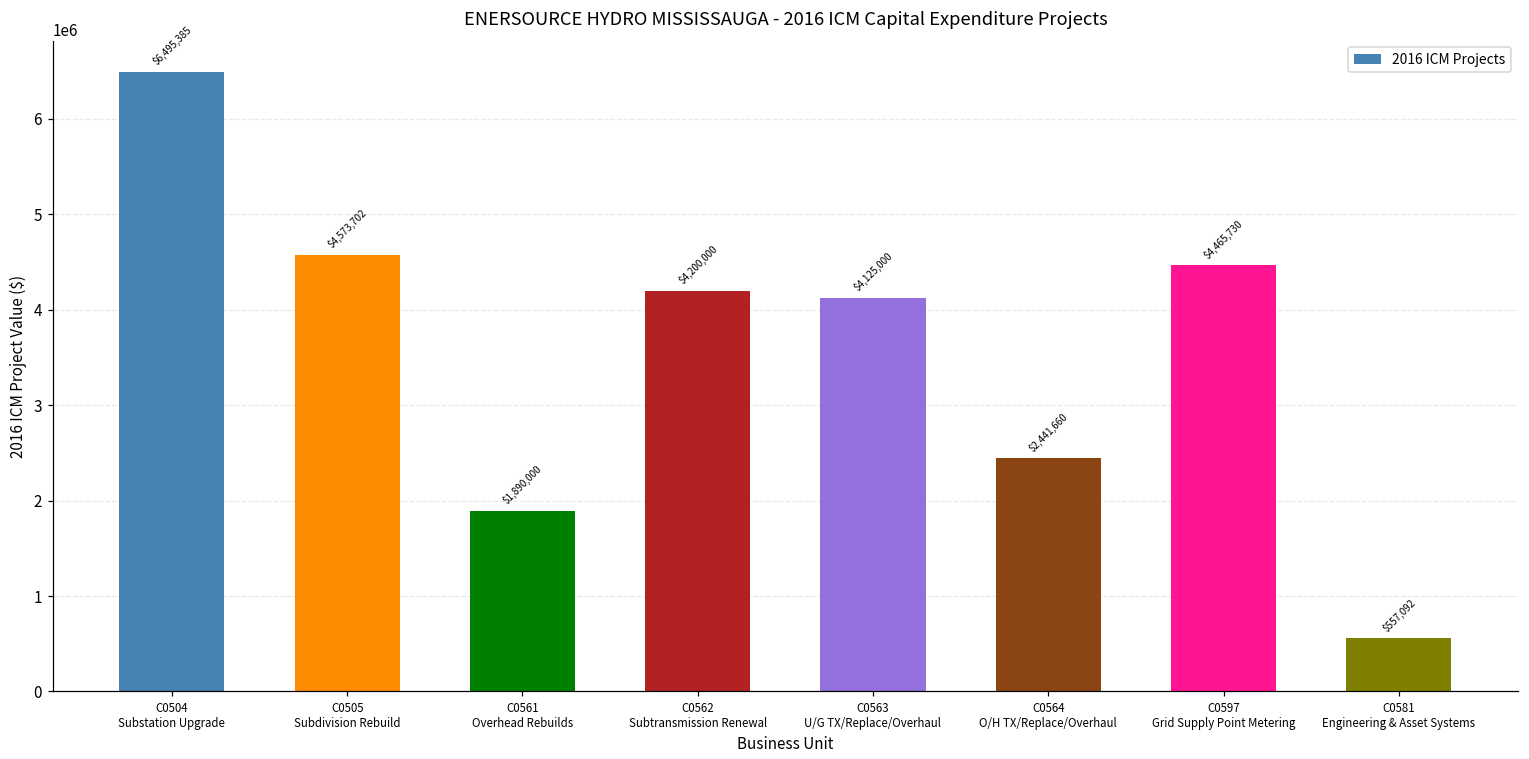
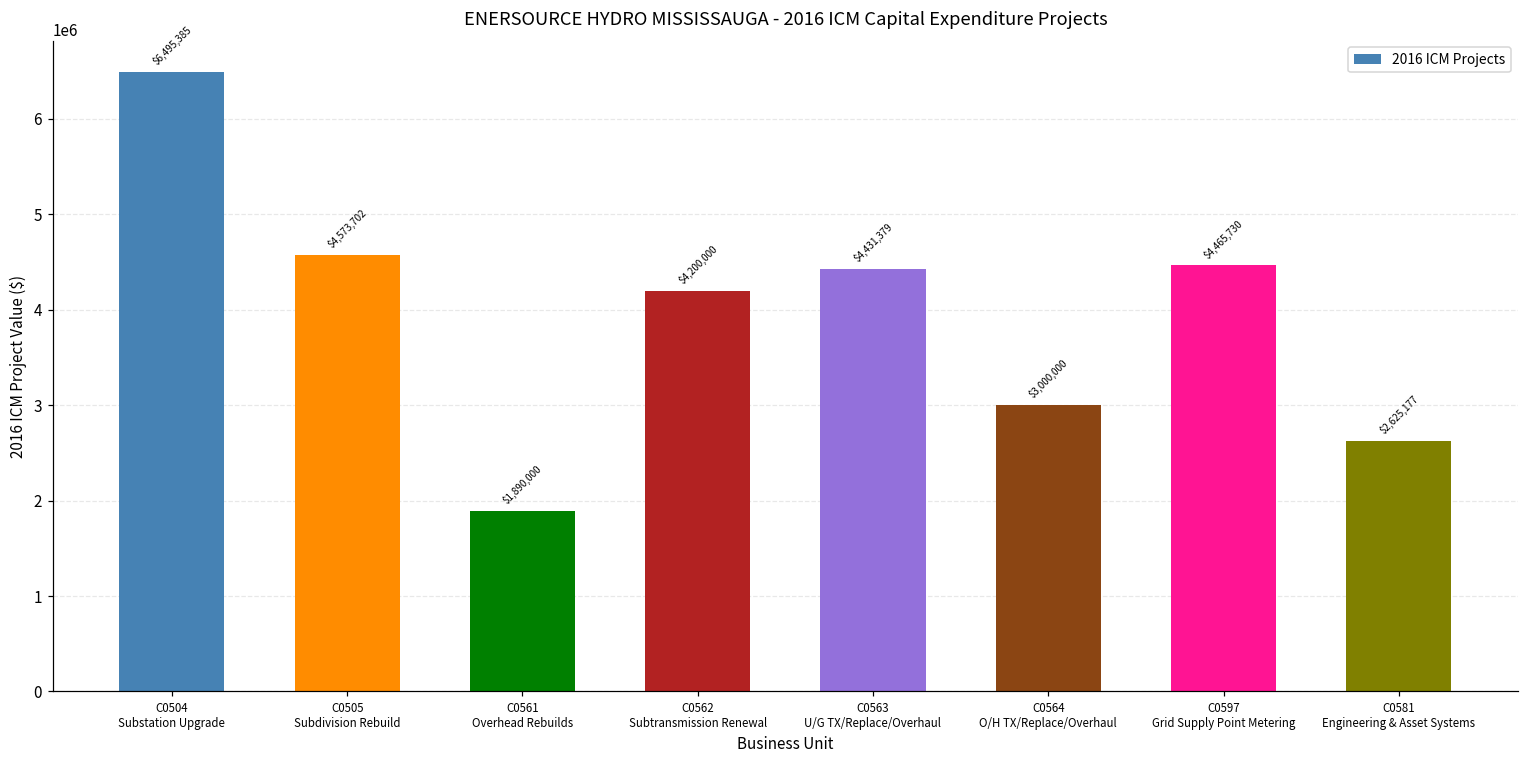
  {
    "C0504 Substation Upgrade": "$6,495,385",
    "C0505 Subdivision Rebuild": "$4,573,702",
    "C0561 Overhead Rebuilds": "$1,890,000",
    "C0562 Subtransmission Renewal": "$4,200,000",
-   "C0563 U/G TX/Replace/Overhaul": "$4,125,000",
-   "C0564 O/H TX/Replace/Overhaul": "$2,441,660",
+   "C0563 U/G TX/Replace/Overhaul": "$4,431,379",
+   "C0564 O/H TX/Replace/Overhaul": "$3,000,000",
    "C0597 Grid Supply Point Metering": "$4,465,730",
-   "C0581 Engineering & Asset Systems": "$557,092"
+   "C0581 Engineering & Asset Systems": "$2,625,177"
  }
